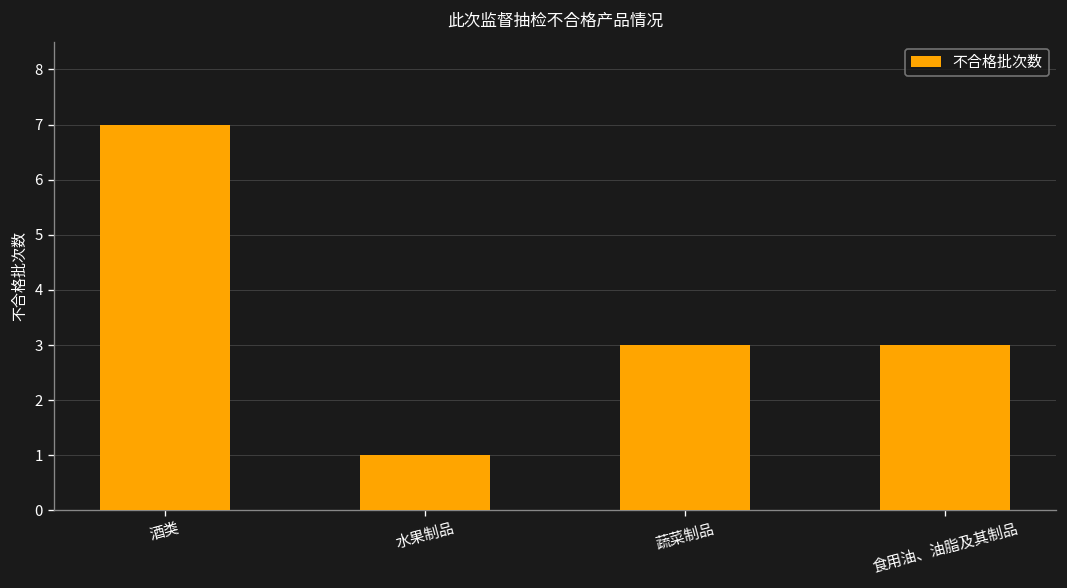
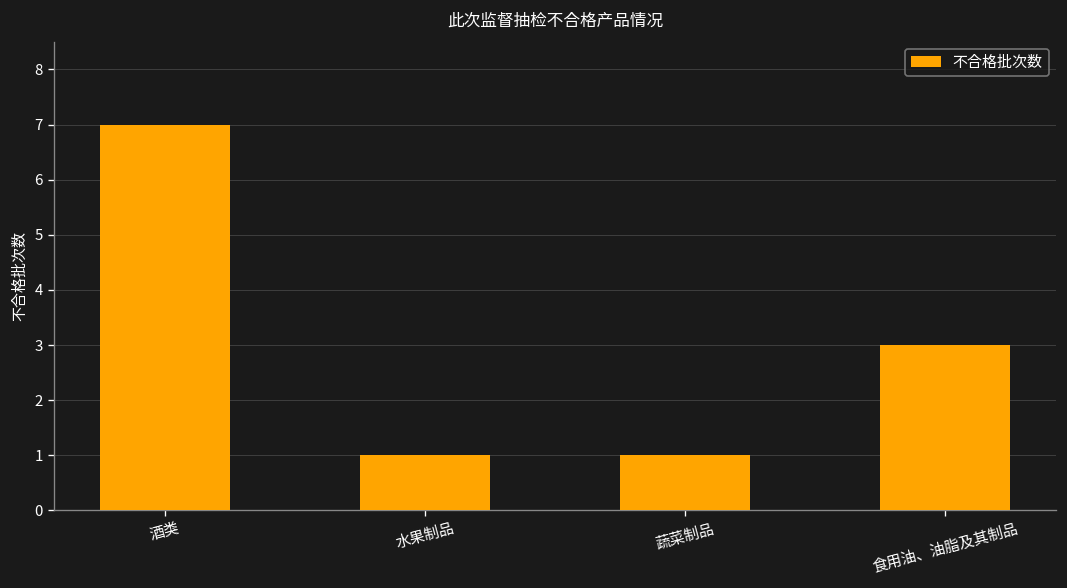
  {
    "酒类": 7,
    "水果制品": 1,
-   "蔬菜制品": 3,
+   "蔬菜制品": 1,
    "食用油、油脂及其制品": 3
  }
